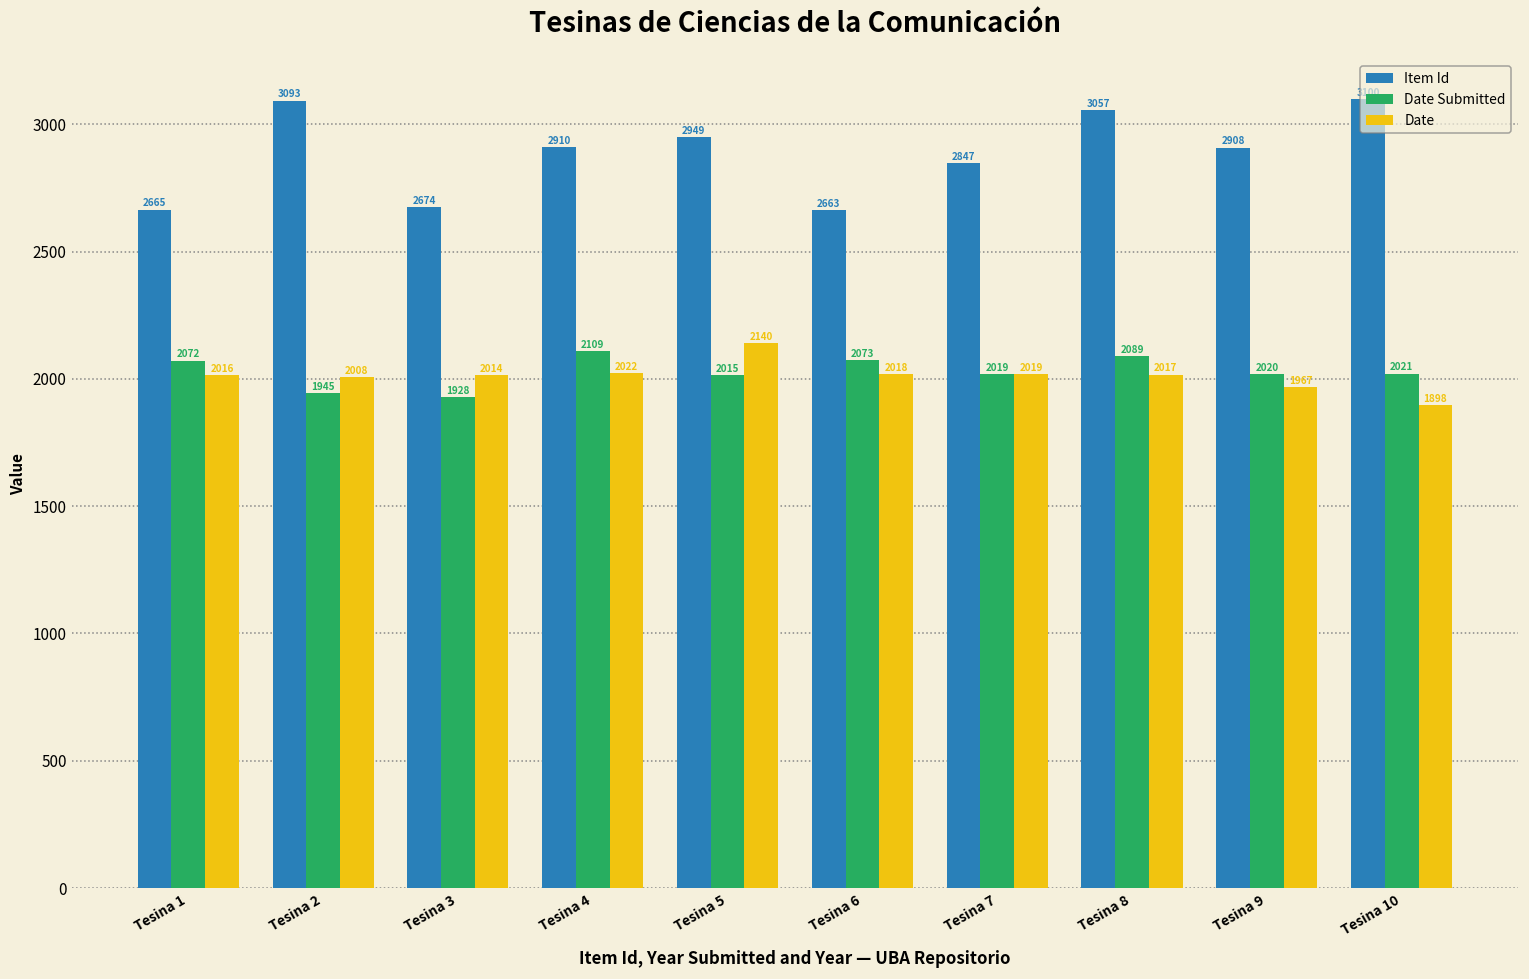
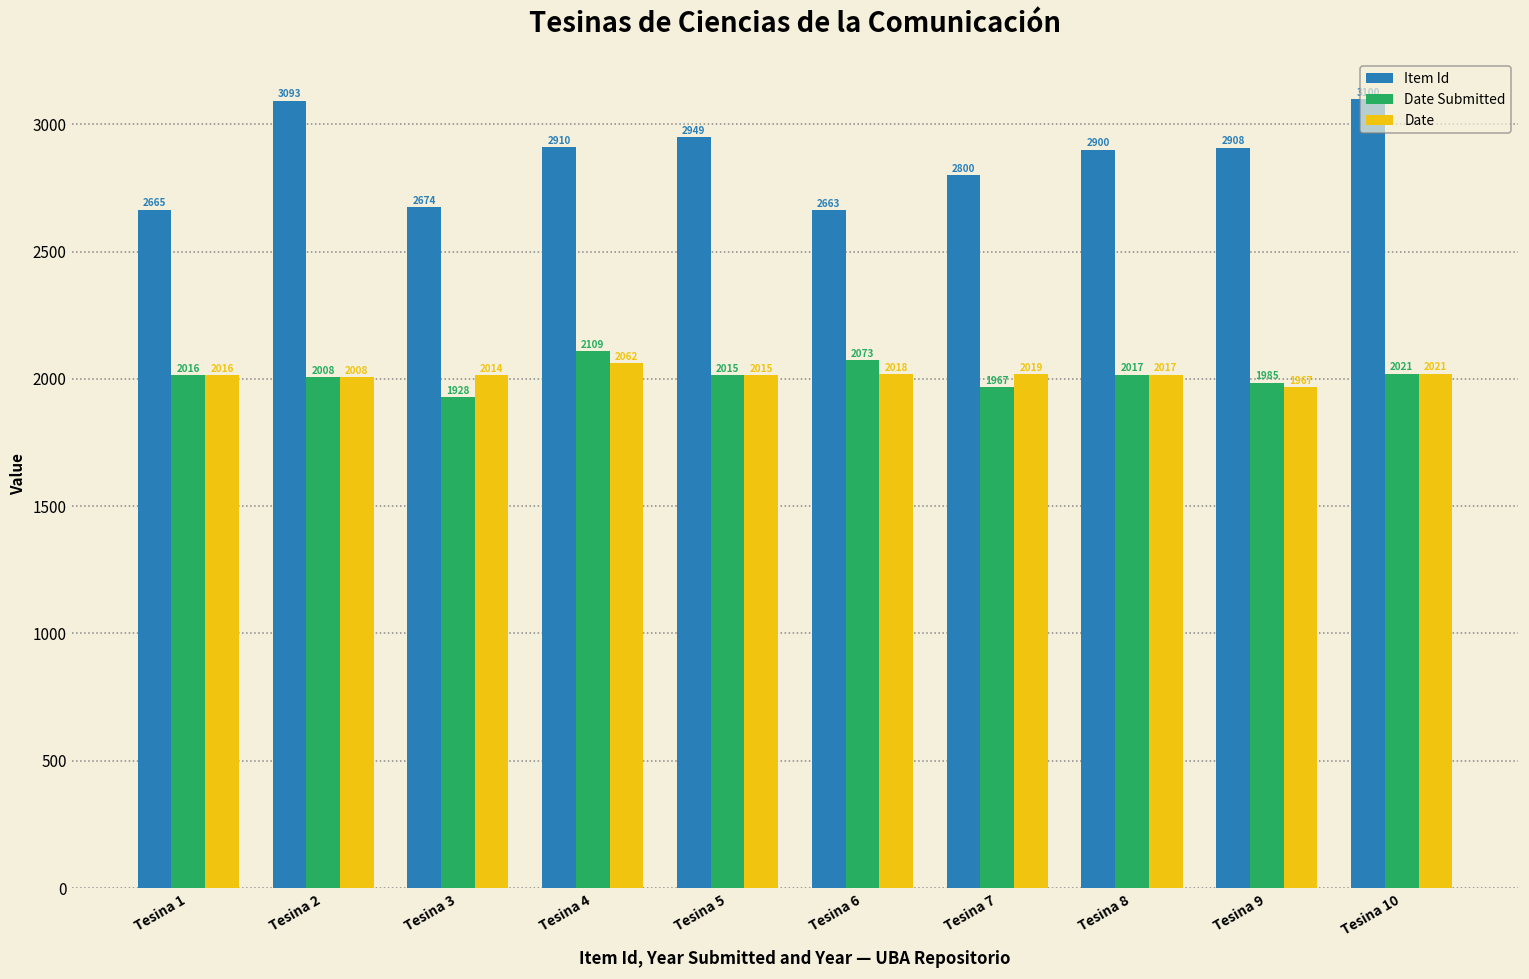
  {
    "Item Id": {
      "Tesina 1": 2665,
      "Tesina 2": 3093,
      "Tesina 3": 2674,
      "Tesina 4": 2910,
      "Tesina 5": 2949,
      "Tesina 6": 2663,
-     "Tesina 7": 2847,
-     "Tesina 8": 3057,
+     "Tesina 7": 2800,
+     "Tesina 8": 2900,
      "Tesina 9": 2908
    },
    "Date Submitted": {
-     "Tesina 1": 2072,
-     "Tesina 2": 1945,
+     "Tesina 1": 2016,
+     "Tesina 2": 2008,
      "Tesina 3": 1928,
      "Tesina 4": 2109,
      "Tesina 5": 2015,
      "Tesina 6": 2073,
-     "Tesina 7": 2019,
-     "Tesina 8": 2089,
-     "Tesina 9": 2020,
+     "Tesina 7": 1967,
+     "Tesina 8": 2017,
+     "Tesina 9": 1985,
      "Tesina 10": 2021
    },
    "Date": {
      "Tesina 1": 2016,
      "Tesina 2": 2008,
      "Tesina 3": 2014,
-     "Tesina 4": 2022,
-     "Tesina 5": 2140,
+     "Tesina 4": 2062,
+     "Tesina 5": 2015,
      "Tesina 6": 2018,
      "Tesina 7": 2019,
      "Tesina 8": 2017,
      "Tesina 9": 1967,
-     "Tesina 10": 1898
+     "Tesina 10": 2021
    }
  }
